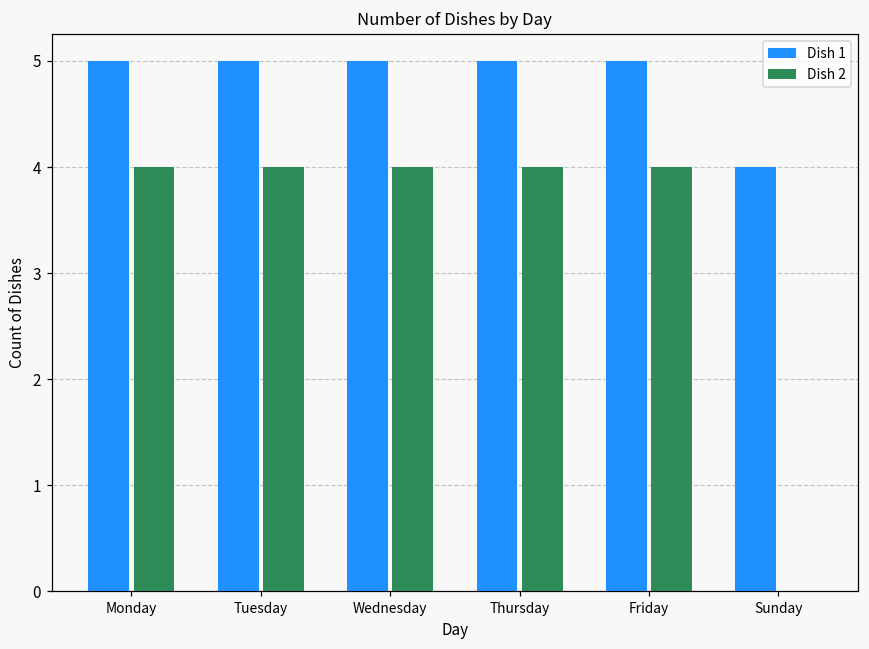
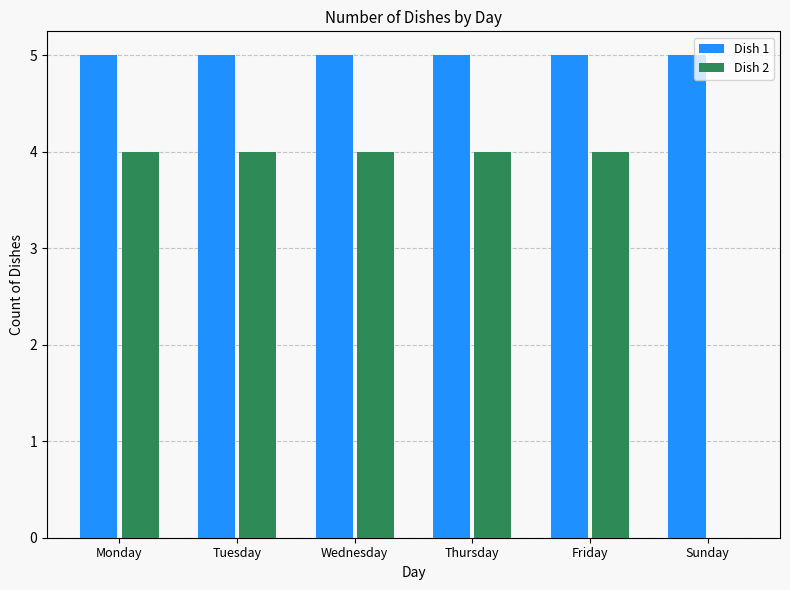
  {
    "Dish 1": {
      "Monday": 5,
      "Tuesday": 5,
      "Wednesday": 5,
      "Thursday": 5,
      "Friday": 5,
-     "Sunday": 4
+     "Sunday": 5
    },
    "Dish 2": {
      "Monday": 4,
      "Tuesday": 4,
      "Wednesday": 4,
      "Thursday": 4,
      "Friday": 4,
      "Sunday": 0
    }
  }
